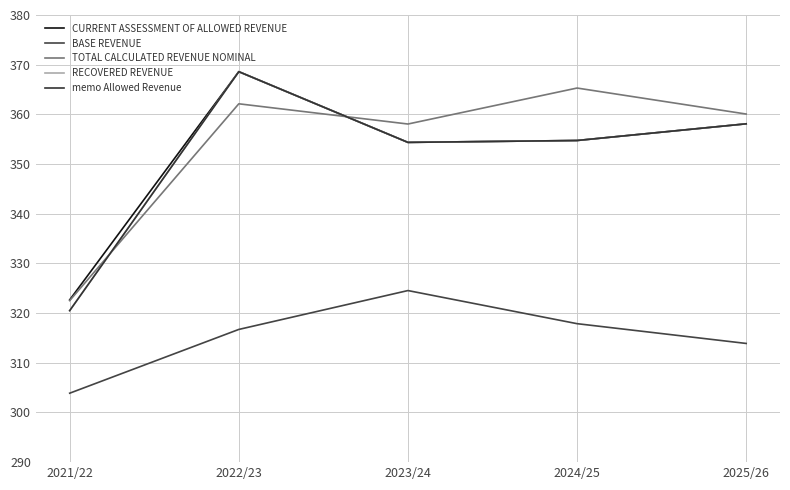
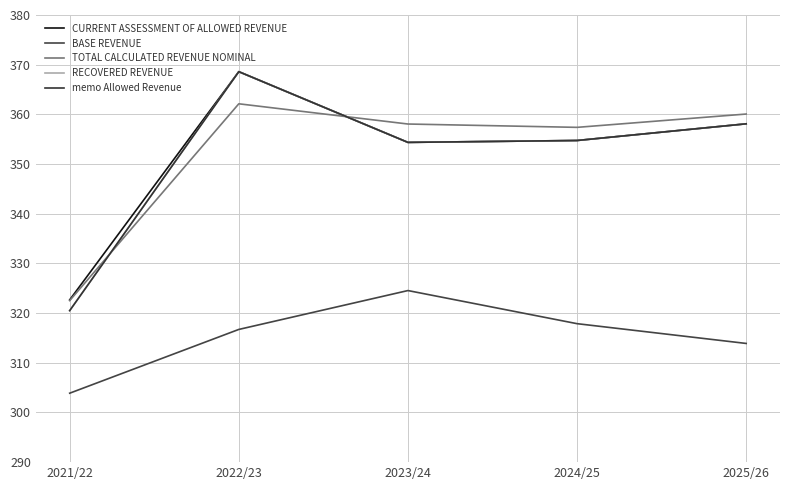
  {
    "TOTAL CALCULATED REVENUE NOMINAL": {
      "2022/23": 362,
      "2023/24": 358,
-     "2024/25": 365,
+     "2024/25": 357,
      "2025/26": 360
    }
  }
